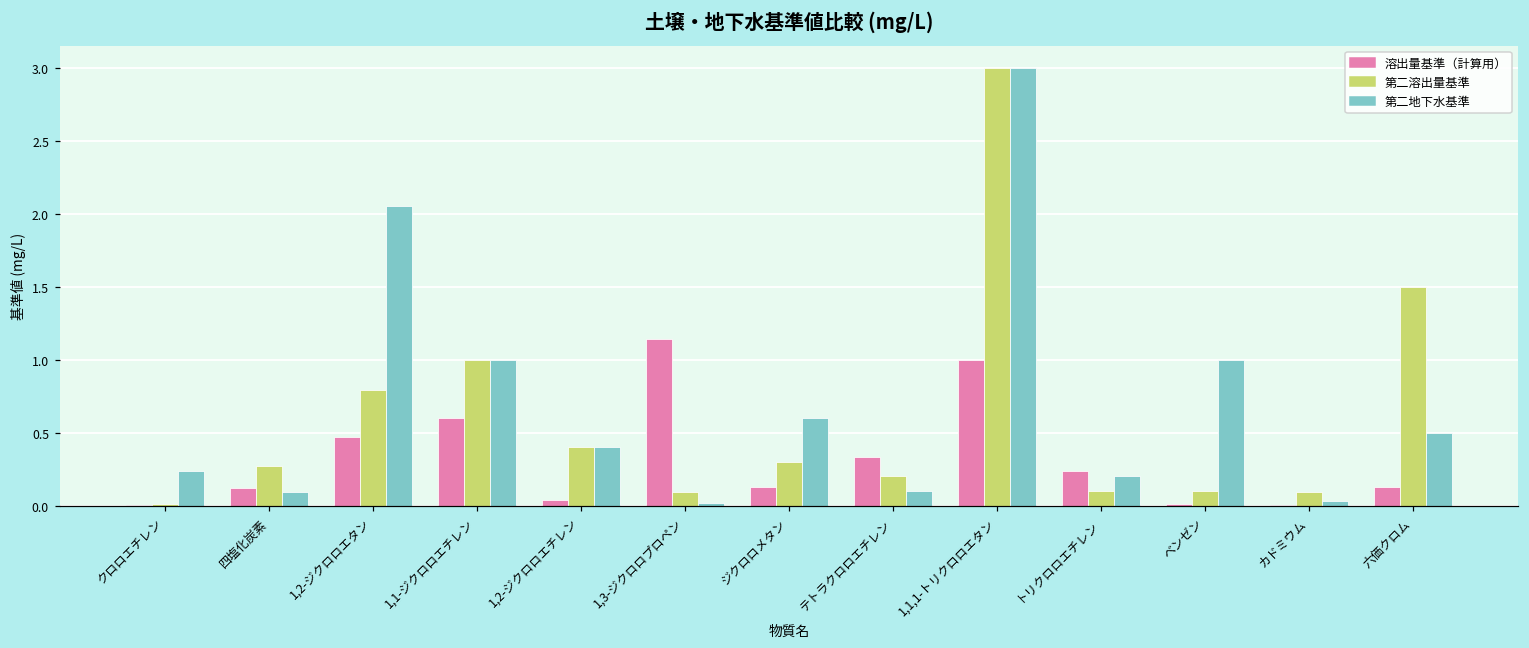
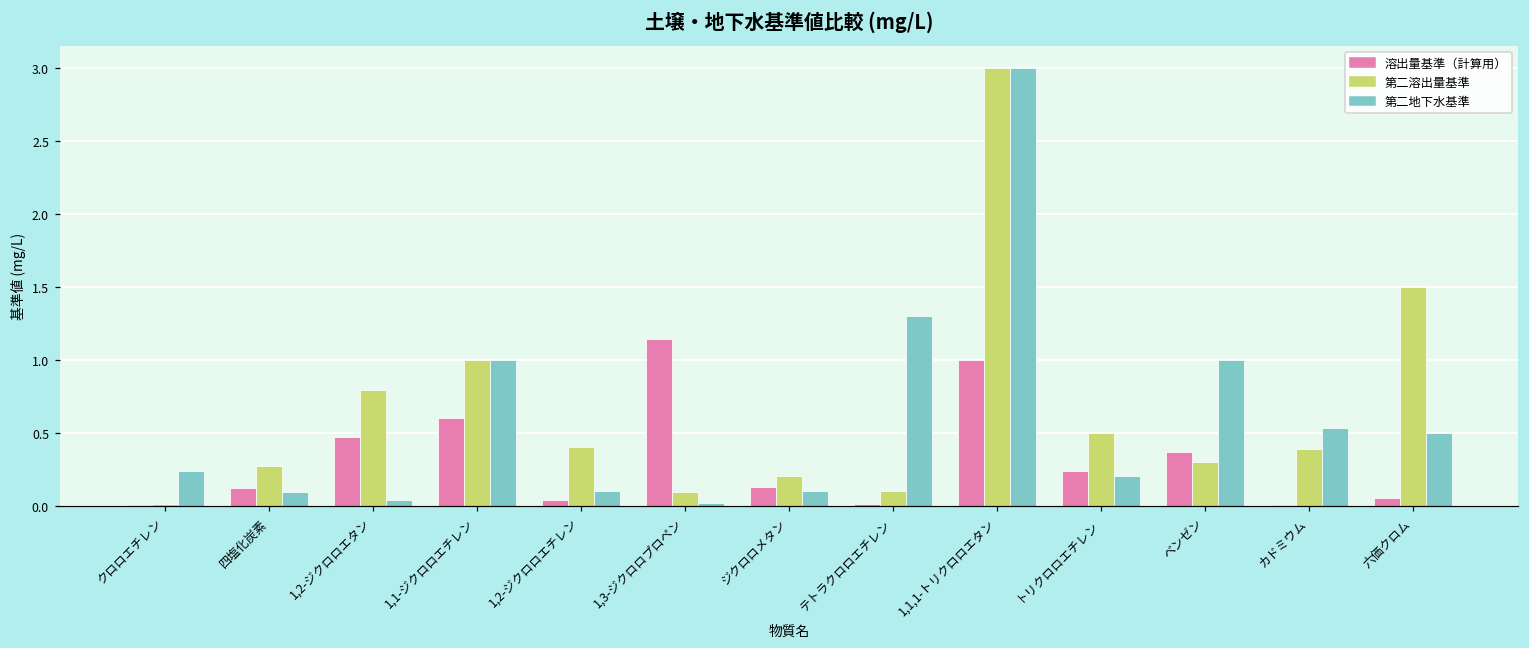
  {
    "溶出量基準（計算用）": {
      "四塩化炭素": 0.12,
      "1,2-ジクロロエタン": 0.47,
      "1,1-ジクロロエチレン": 0.60,
      "1,2-ジクロロエチレン": 0.04,
      "1,3-ジクロロプロペン": 1.14,
      "ジクロロメタン": 0.13,
-     "テトラクロロエチレン": 0.33,
+     "テトラクロロエチレン": 0.01,
      "1,1,1-トリクロロエタン": 1.00,
      "トリクロロエチレン": 0.24,
-     "ベンゼン": 0.01,
-     "六価クロム": 0.13
+     "ベンゼン": 0.37,
+     "六価クロム": 0.05
    },
    "第二溶出量基準": {
      "四塩化炭素": 0.27,
      "1,2-ジクロロエタン": 0.79,
      "1,1-ジクロロエチレン": 1.00,
      "1,2-ジクロロエチレン": 0.40,
      "1,3-ジクロロプロペン": 0.09,
-     "ジクロロメタン": 0.3,
-     "テトラクロロエチレン": 0.2,
+     "ジクロロメタン": 0.2,
+     "テトラクロロエチレン": 0.1,
      "1,1,1-トリクロロエタン": 3.00,
-     "トリクロロエチレン": 0.1,
-     "ベンゼン": 0.1,
-     "カドミウム": 0.09,
+     "トリクロロエチレン": 0.5,
+     "ベンゼン": 0.3,
+     "カドミウム": 0.39,
      "六価クロム": 1.50
    },
    "第二地下水基準": {
      "クロロエチレン": 0.24,
      "四塩化炭素": 0.09,
-     "1,2-ジクロロエタン": 2.05,
+     "1,2-ジクロロエタン": 0.04,
      "1,1-ジクロロエチレン": 1.00,
-     "1,2-ジクロロエチレン": 0.4,
+     "1,2-ジクロロエチレン": 0.1,
      "1,3-ジクロロプロペン": 0.02,
-     "ジクロロメタン": 0.6,
-     "テトラクロロエチレン": 0.1,
+     "ジクロロメタン": 0.1,
+     "テトラクロロエチレン": 1.3,
      "1,1,1-トリクロロエタン": 3.00,
      "トリクロロエチレン": 0.20,
      "ベンゼン": 1.00,
-     "カドミウム": 0.03,
+     "カドミウム": 0.53,
      "六価クロム": 0.50
    }
  }
